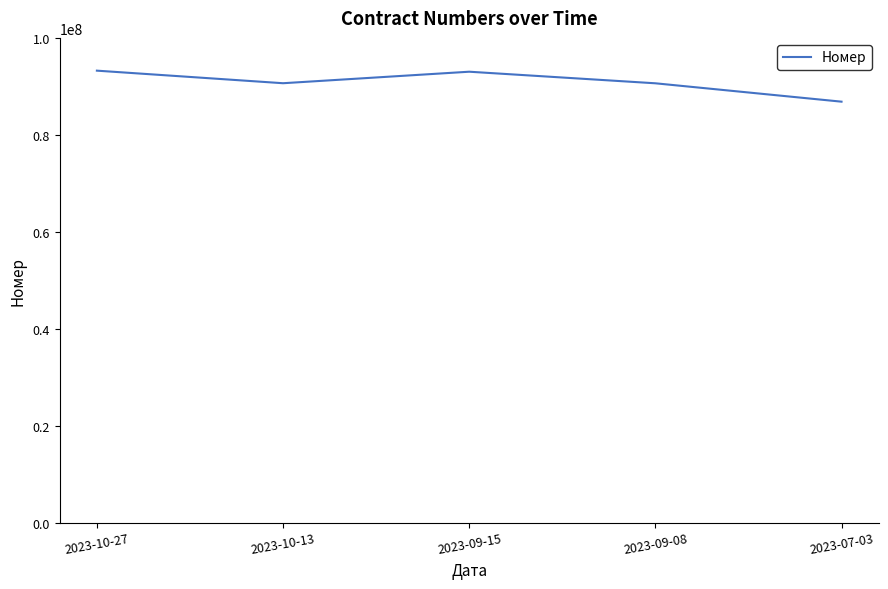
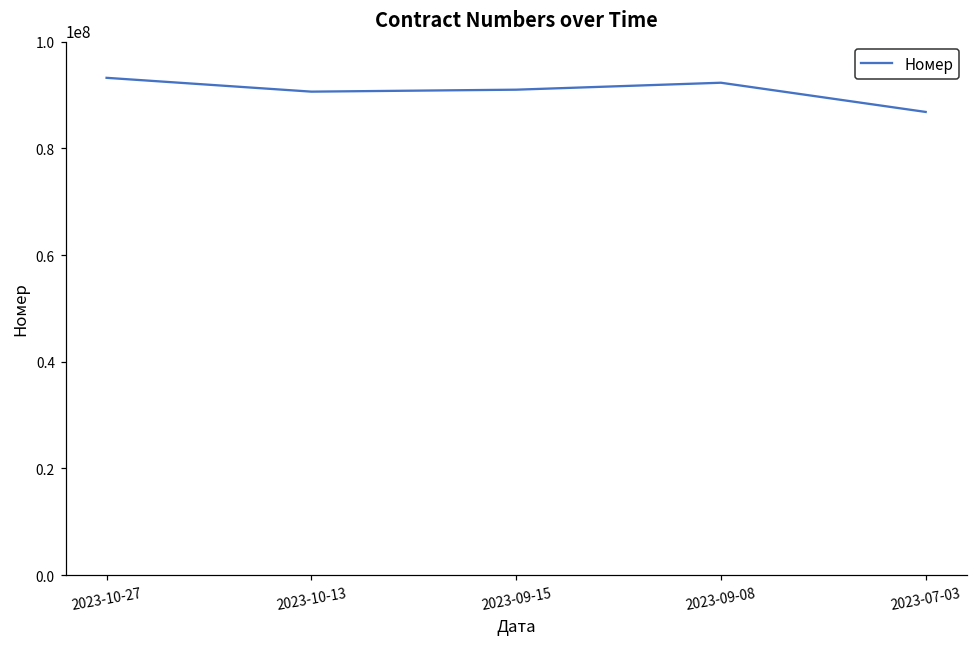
  {
    "2023-10-27": 93000000,
    "2023-10-13": 91000000,
-   "2023-09-15": 93000000,
-   "2023-09-08": 91000000,
+   "2023-09-15": 91000000,
+   "2023-09-08": 92000000,
    "2023-07-03": 87000000
  }
